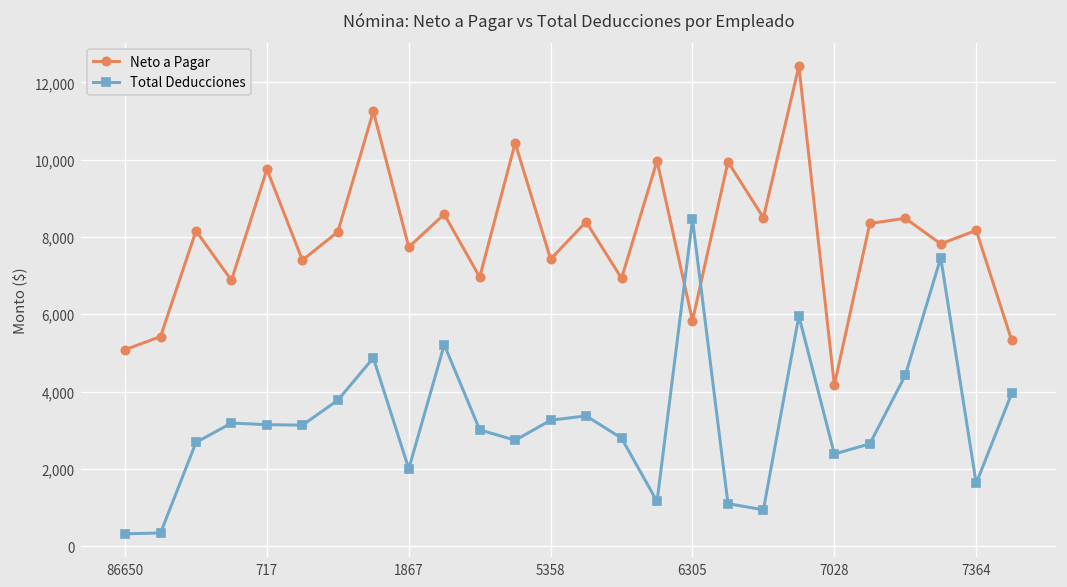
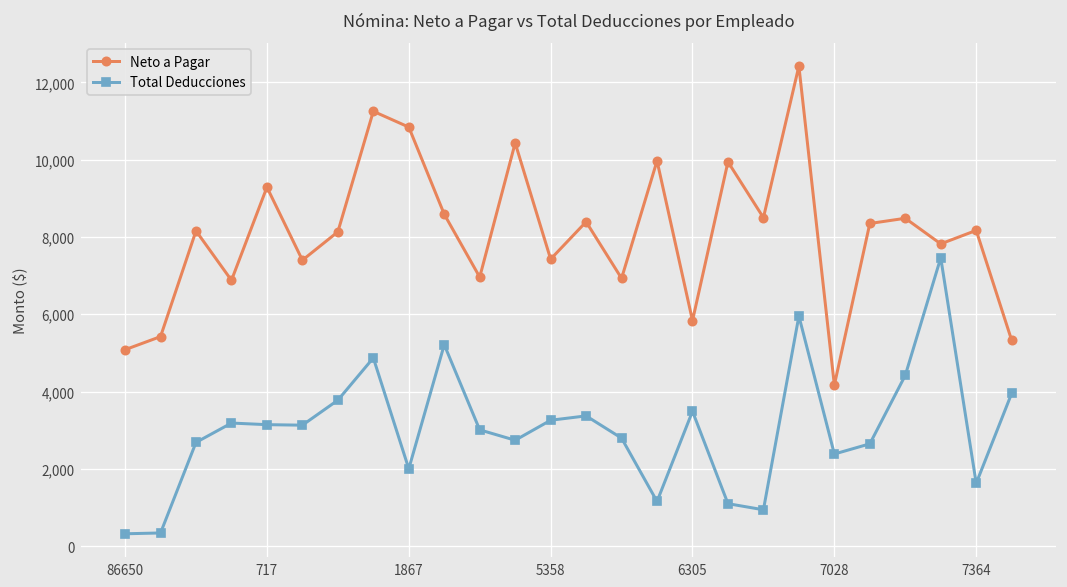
  {
    "Neto a Pagar": {
      "86650": "5,100",
-     "717": "9,800",
-     "1867": "7,700",
+     "717": "9,300",
+     "1867": "10,800",
      "5358": "7,400",
      "6305": "5,800",
      "7028": "4,200",
      "7364": "8,200"
    },
    "Total Deducciones": {
      "86650": "300",
      "717": "3,100",
      "1867": "2,000",
      "5358": "3,300",
-     "6305": "8,500",
+     "6305": "3,500",
      "7028": "2,400",
      "7364": "1,600"
    }
  }
